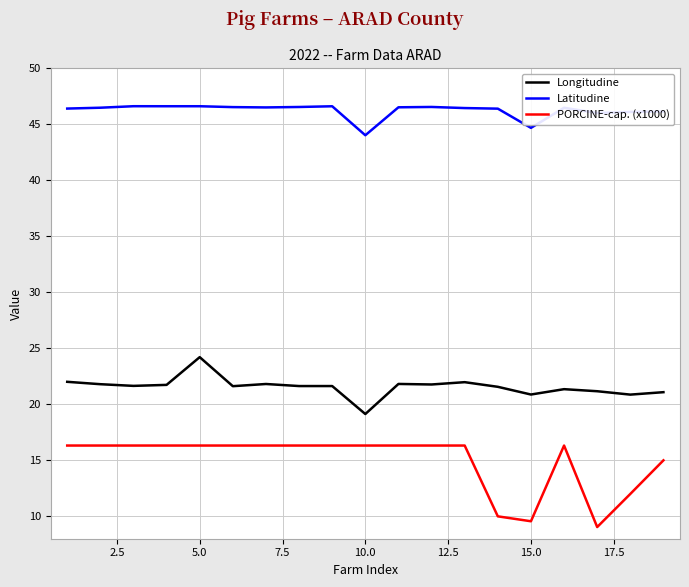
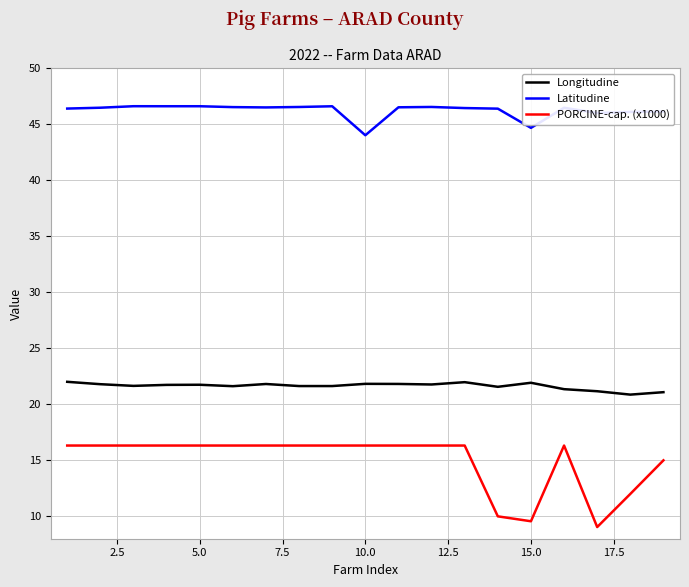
  {
    "Longitudine": {
-     "5.0": 24.2,
-     "10.0": 19.1,
-     "15.0": 20.9
+     "5.0": 21.7,
+     "10.0": 21.8,
+     "15.0": 21.9
    },
    "Latitudine": {
      "5.0": 46.6,
      "10.0": 44.0,
      "15.0": 44.7
    },
    "PORCINE-cap. (x1000)": {
      "5.0": 16.3,
      "10.0": 16.3,
      "15.0": 9.6
    }
  }
